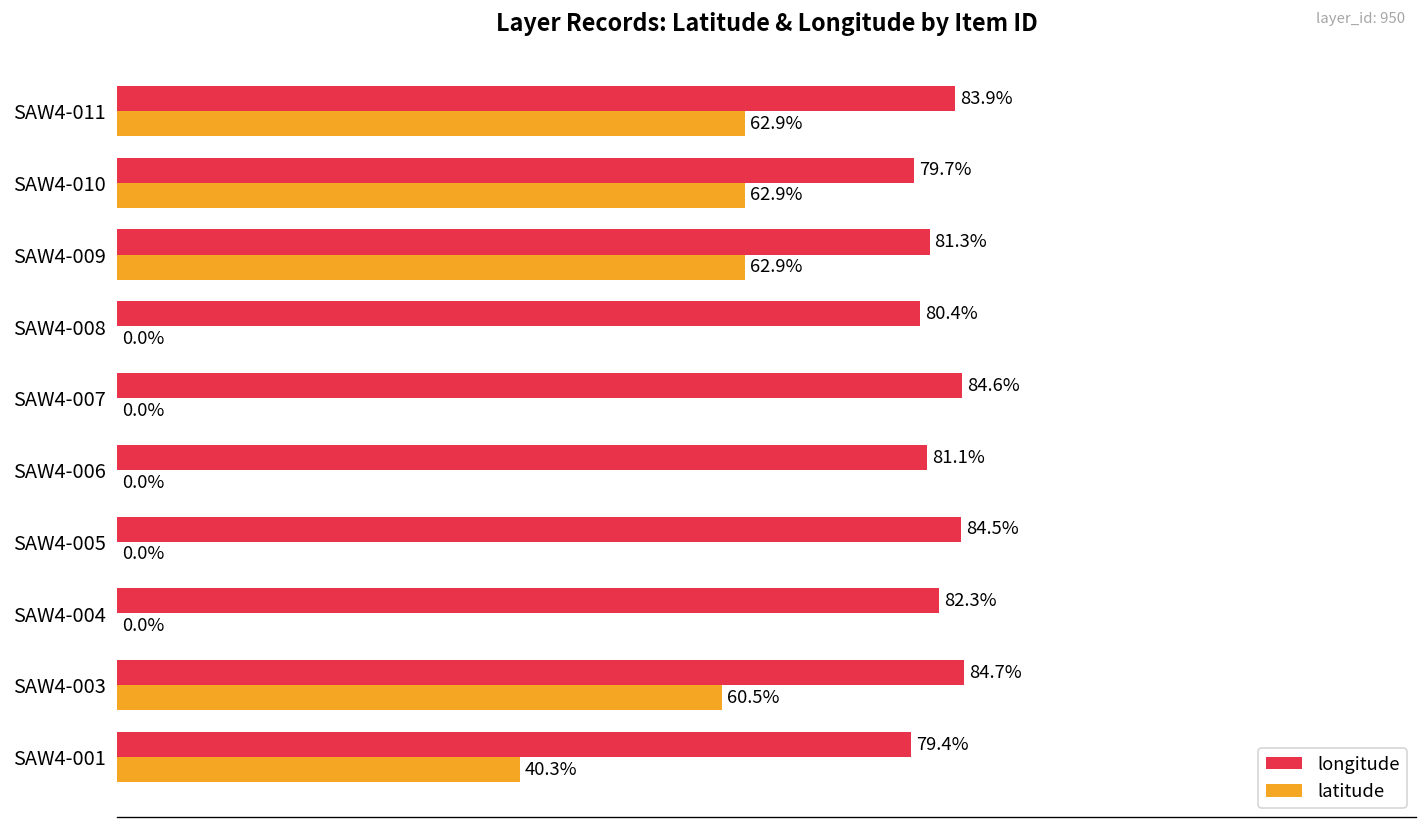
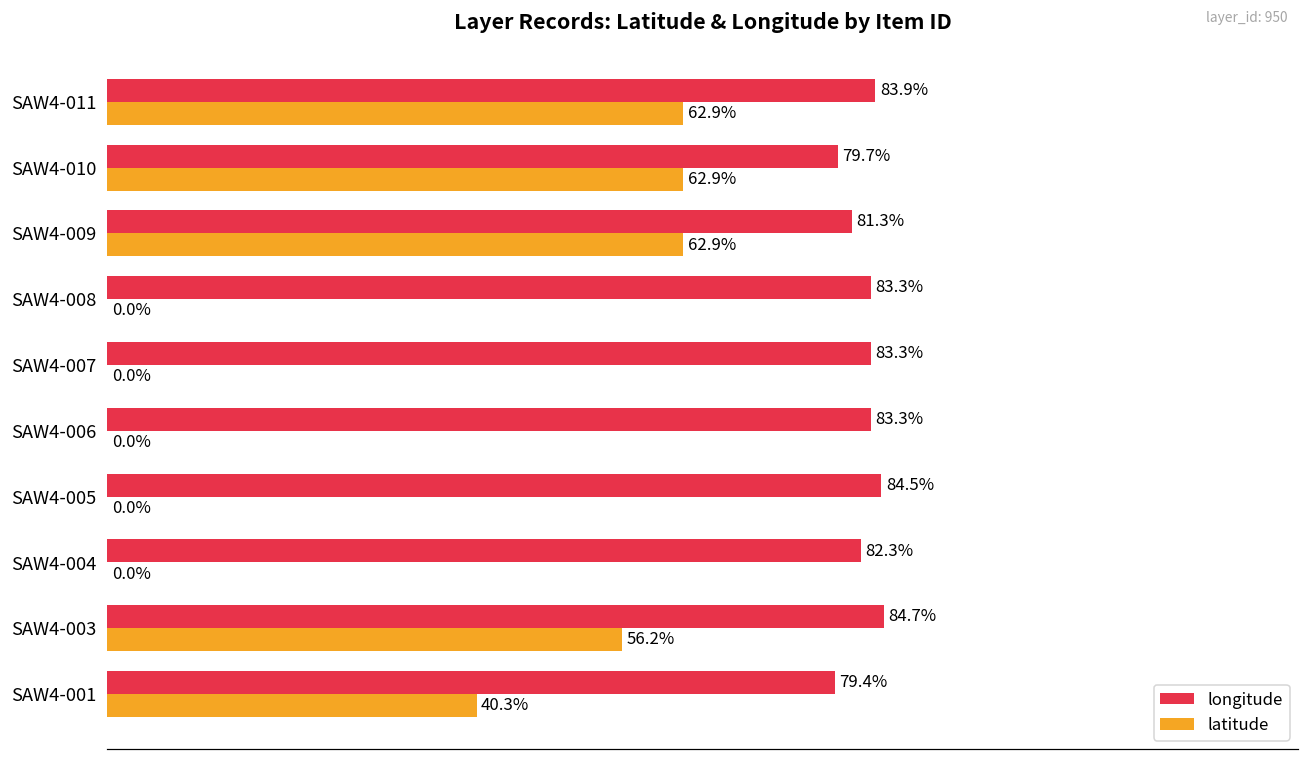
  {
    "longitude": {
      "SAW4-011": "83.9%",
      "SAW4-010": "79.7%",
      "SAW4-009": "81.3%",
-     "SAW4-008": "80.4%",
-     "SAW4-007": "84.6%",
-     "SAW4-006": "81.1%",
+     "SAW4-008": "83.3%",
+     "SAW4-007": "83.3%",
+     "SAW4-006": "83.3%",
      "SAW4-005": "84.5%",
      "SAW4-004": "82.3%",
      "SAW4-003": "84.7%",
      "SAW4-001": "79.4%"
    },
    "latitude": {
      "SAW4-011": "62.9%",
      "SAW4-010": "62.9%",
      "SAW4-009": "62.9%",
      "SAW4-008": "0.0%",
      "SAW4-007": "0.0%",
      "SAW4-006": "0.0%",
      "SAW4-005": "0.0%",
      "SAW4-004": "0.0%",
-     "SAW4-003": "60.5%",
+     "SAW4-003": "56.2%",
      "SAW4-001": "40.3%"
    }
  }
